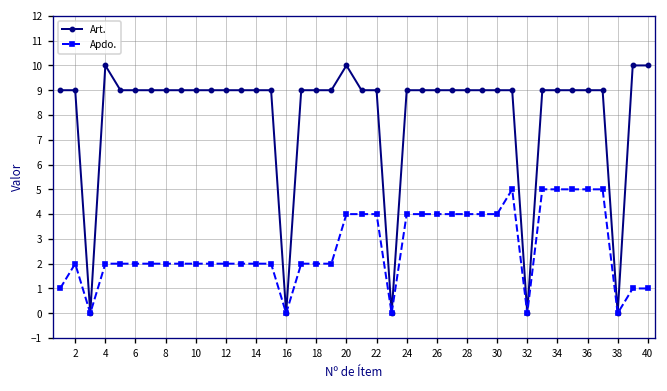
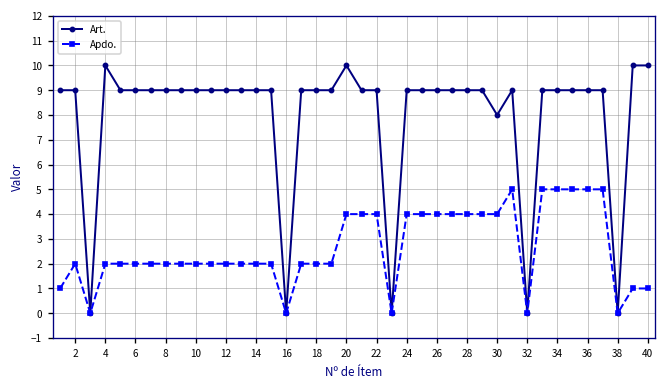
  {
    "Art.": {
      "2": 9,
      "4": 10,
      "6": 9,
      "8": 9,
      "10": 9,
      "12": 9,
      "14": 9,
      "18": 9,
      "20": 10,
      "22": 9,
      "24": 9,
      "26": 9,
      "28": 9,
-     "30": 9,
+     "30": 8,
      "34": 9,
      "36": 9,
      "40": 10
    },
    "Apdo.": {
      "2": 2,
      "4": 2,
      "6": 2,
      "8": 2,
      "10": 2,
      "12": 2,
      "14": 2,
      "18": 2,
      "20": 4,
      "22": 4,
      "24": 4,
      "26": 4,
      "28": 4,
      "30": 4,
      "34": 5,
      "36": 5,
      "40": 1
    }
  }
